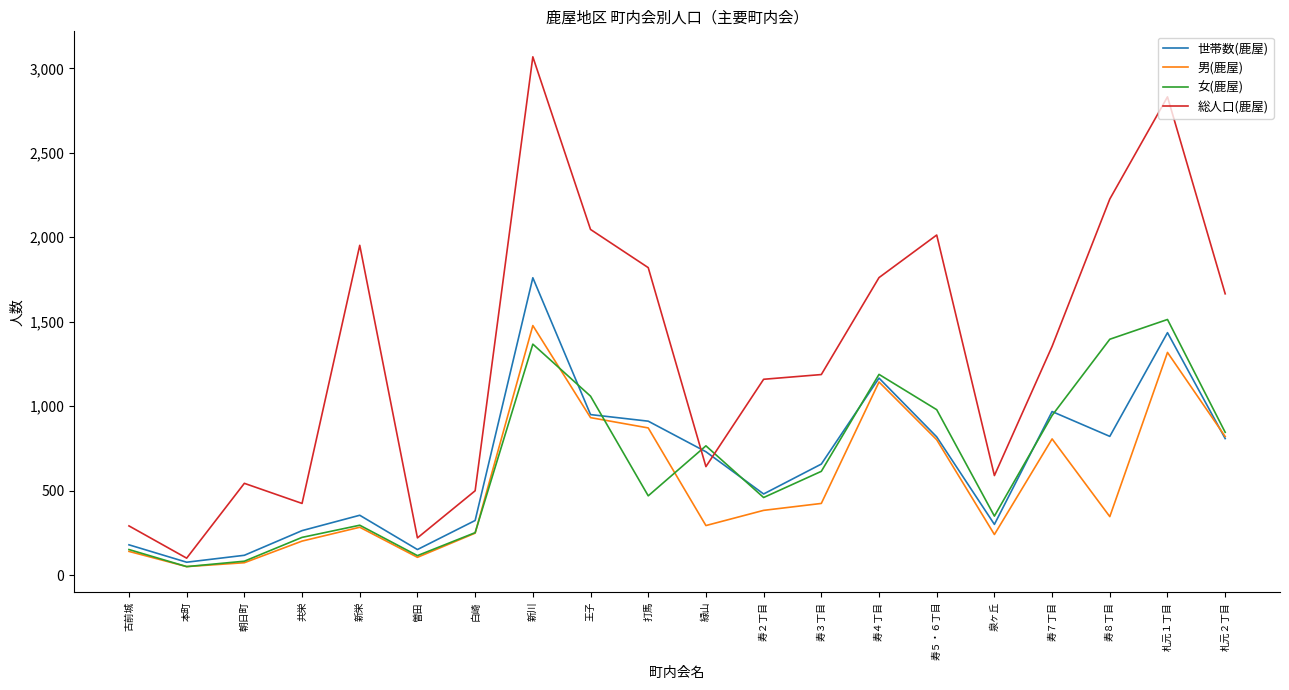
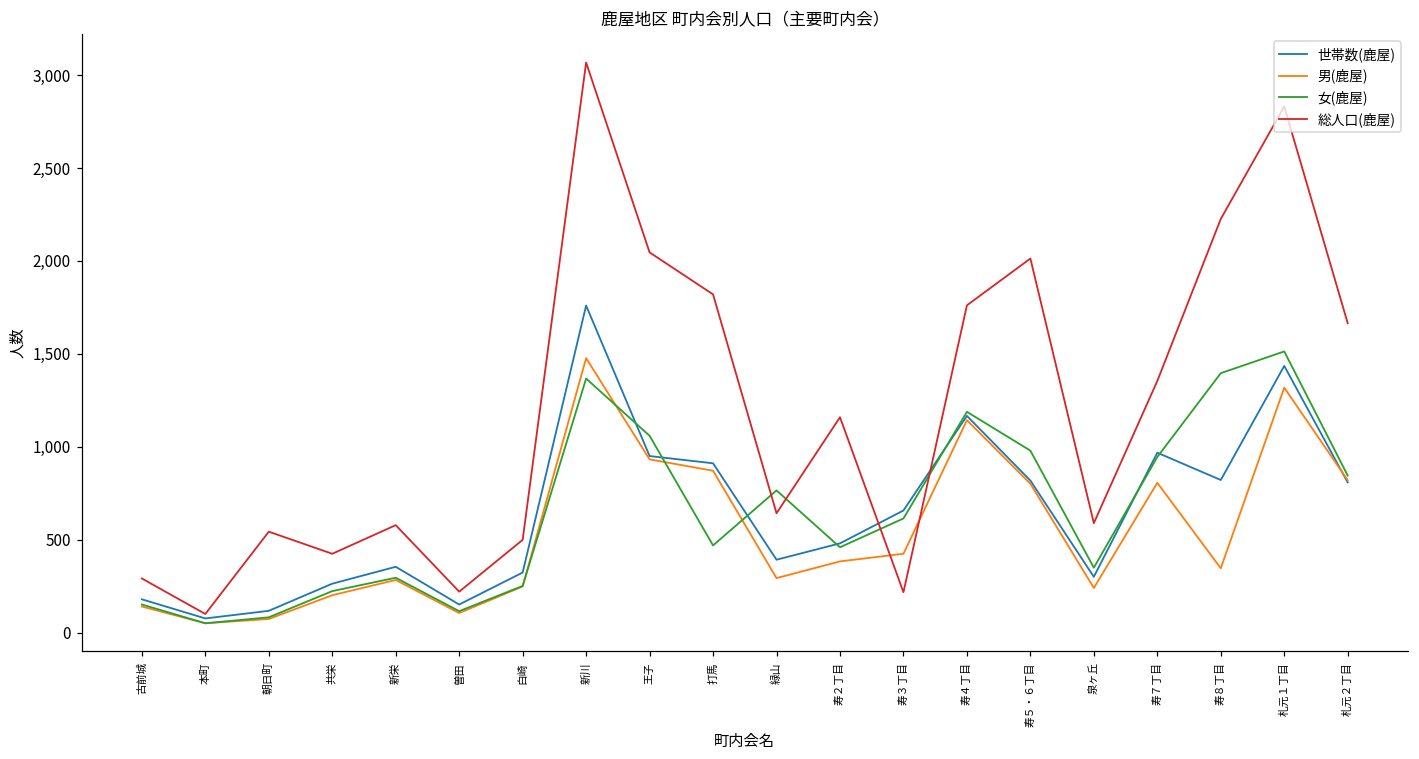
  {
    "世帯数(鹿屋)": {
      "古前城": "180",
      "本町": "80",
      "朝日町": "120",
      "共栄": "260",
      "新栄": "350",
      "曽田": "150",
      "白崎": "320",
      "新川": "1,760",
      "王子": "950",
      "打馬": "910",
-     "緑山": "730",
+     "緑山": "390",
      "寿２丁目": "480",
      "寿３丁目": "660",
      "寿４丁目": "1,170",
      "寿５・６丁目": "820",
      "泉ヶ丘": "300",
      "寿７丁目": "970",
      "寿８丁目": "820",
      "札元１丁目": "1,440"
    },
    "男(鹿屋)": {
      "共栄": "200",
      "新川": "1,480",
      "王子": "930",
      "打馬": "870",
      "緑山": "290",
      "寿２丁目": "380",
      "寿３丁目": "420",
      "寿４丁目": "1,140",
      "寿５・６丁目": "800",
      "泉ヶ丘": "240",
      "寿７丁目": "810",
      "寿８丁目": "350",
      "札元１丁目": "1,320"
    },
    "女(鹿屋)": {
      "共栄": "220",
      "新川": "1,370",
      "王子": "1,060",
      "打馬": "470",
      "緑山": "770",
      "寿２丁目": "460",
      "寿３丁目": "610",
      "寿４丁目": "1,190",
      "寿５・６丁目": "980",
      "泉ヶ丘": "350",
      "寿７丁目": "950",
      "寿８丁目": "1,400",
      "札元１丁目": "1,510",
      "札元２丁目": "850"
    },
    "総人口(鹿屋)": {
      "古前城": "290",
      "本町": "100",
      "朝日町": "540",
      "共栄": "420",
-     "新栄": "1,950",
+     "新栄": "580",
      "曽田": "220",
      "白崎": "500",
      "新川": "3,070",
      "王子": "2,050",
      "打馬": "1,820",
      "緑山": "640",
      "寿２丁目": "1,160",
-     "寿３丁目": "1,190",
+     "寿３丁目": "220",
      "寿４丁目": "1,760",
      "寿５・６丁目": "2,010",
      "泉ヶ丘": "590",
      "寿７丁目": "1,350",
      "寿８丁目": "2,230",
      "札元２丁目": "1,670"
    }
  }
